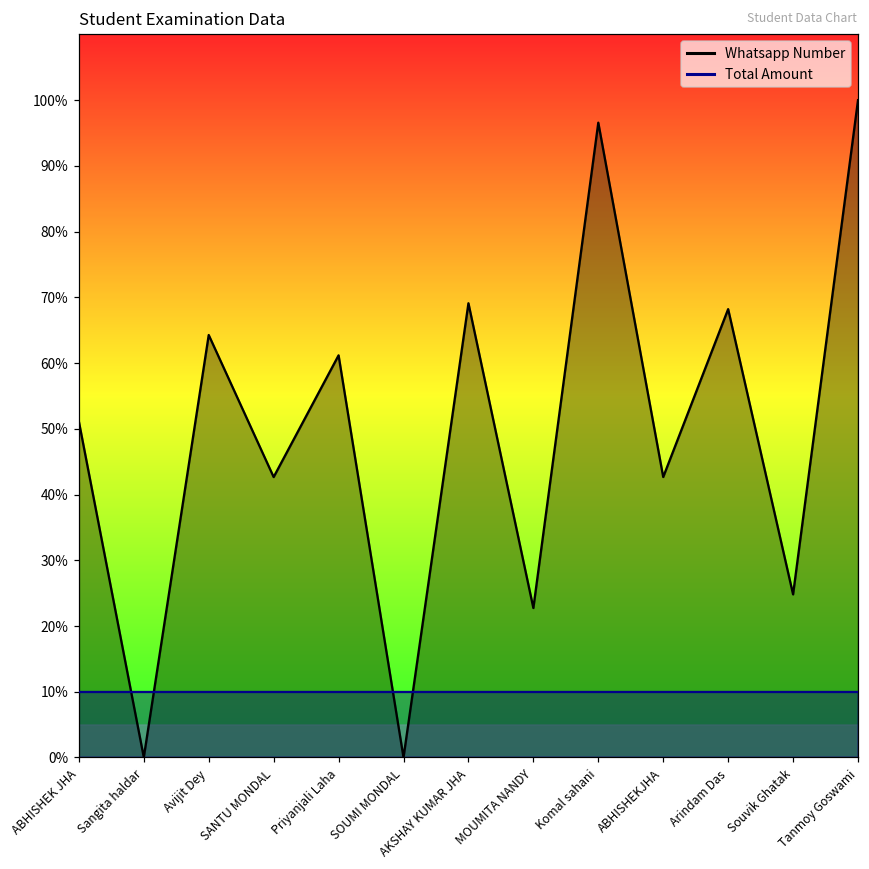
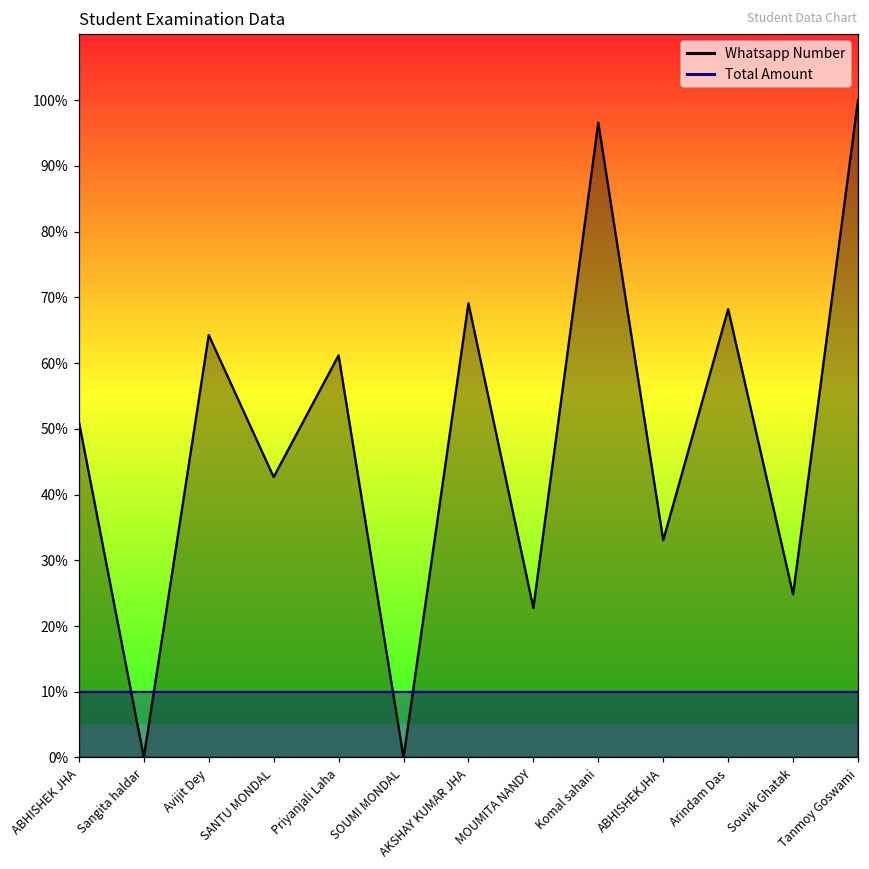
  {
    "Whatsapp Number": {
      "ABHISHEK JHA": "51%",
      "Avijit Dey": "64%",
      "SANTU MONDAL": "43%",
      "Priyanjali Laha": "61%",
      "AKSHAY KUMAR JHA": "69%",
      "MOUMITA NANDY": "23%",
      "Komal sahani": "97%",
-     "ABHISHEKJHA": "43%",
+     "ABHISHEKJHA": "33%",
      "Arindam Das": "68%",
      "Souvik Ghatak": "25%",
      "Tanmoy Goswami": "100%"
    },
    "Total Amount": {
      "ABHISHEK JHA": "10%",
      "Sangita haldar": "10%",
      "Avijit Dey": "10%",
      "SANTU MONDAL": "10%",
      "Priyanjali Laha": "10%",
      "SOUMI MONDAL": "10%",
      "AKSHAY KUMAR JHA": "10%",
      "MOUMITA NANDY": "10%",
      "Komal sahani": "10%",
      "ABHISHEKJHA": "10%",
      "Arindam Das": "10%",
      "Souvik Ghatak": "10%",
      "Tanmoy Goswami": "10%"
    }
  }
